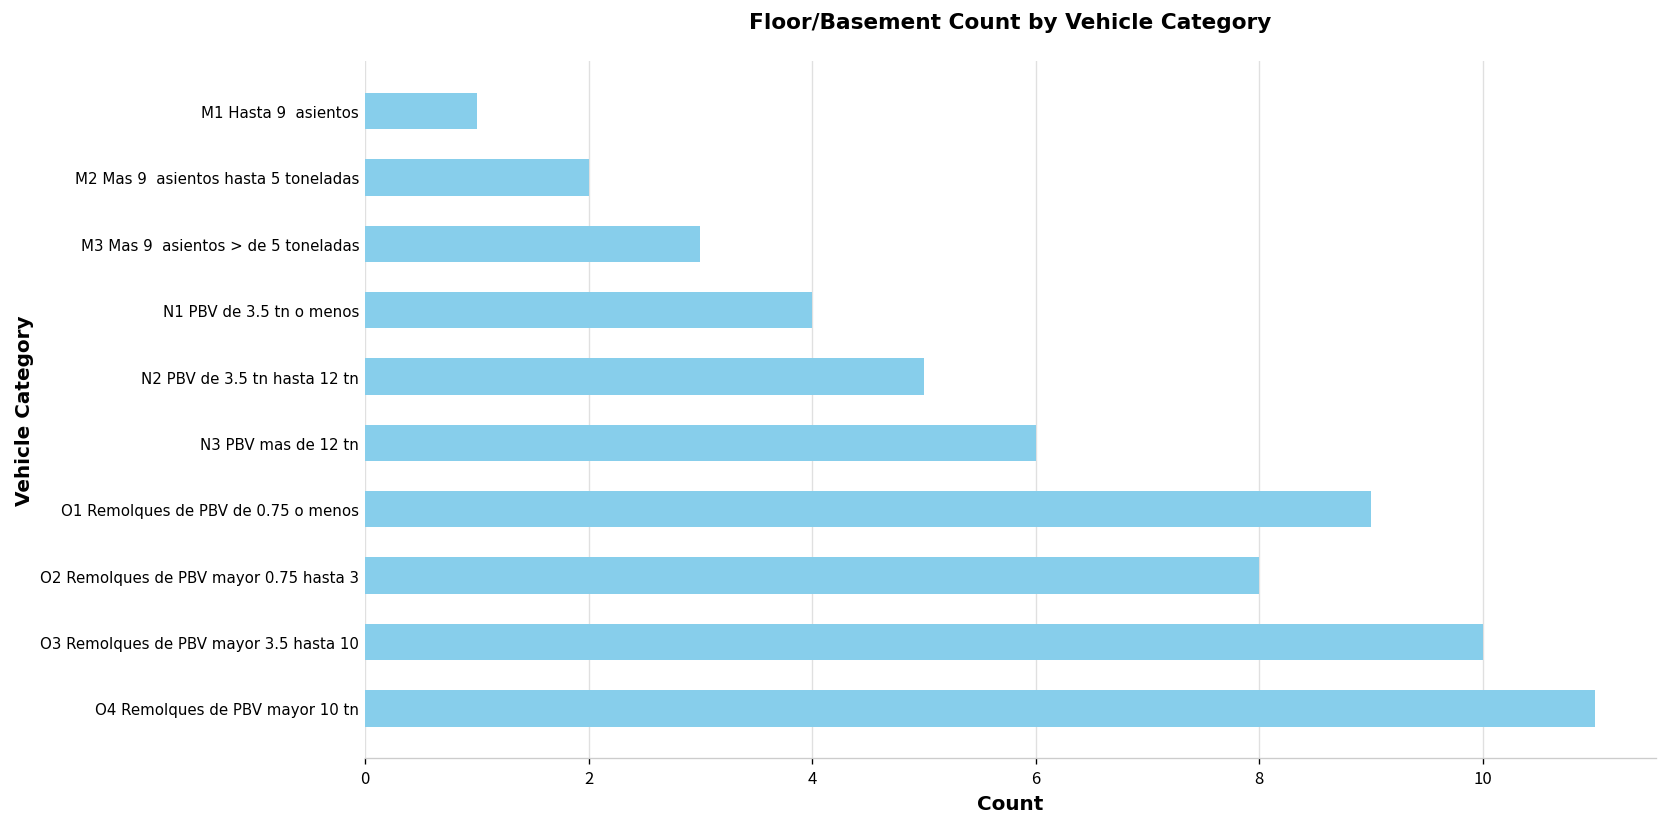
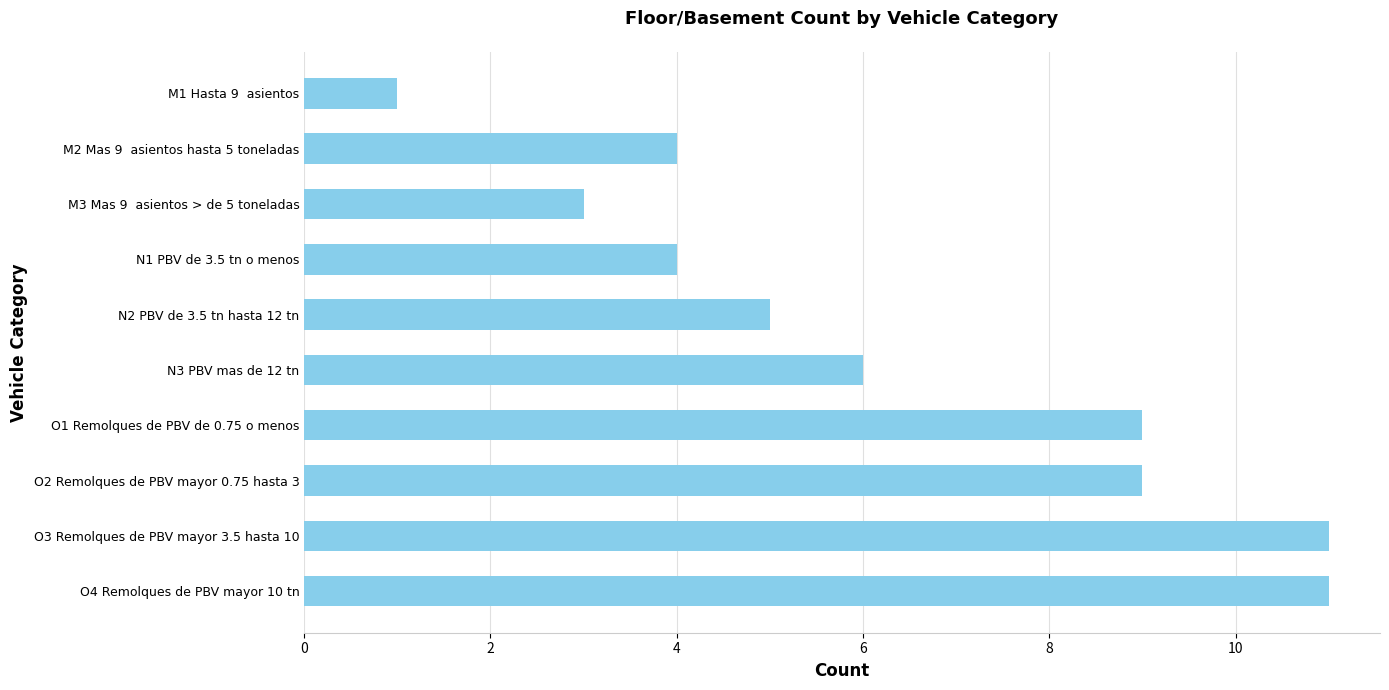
  {
    "M1 Hasta 9 asientos": 1,
-   "M2 Mas 9 asientos hasta 5 toneladas": 2,
+   "M2 Mas 9 asientos hasta 5 toneladas": 4,
    "M3 Mas 9 asientos > de 5 toneladas": 3,
    "N1 PBV de 3.5 tn o menos": 4,
    "N2 PBV de 3.5 tn hasta 12 tn": 5,
    "N3 PBV mas de 12 tn": 6,
    "O1 Remolques de PBV de 0.75 o menos": 9,
-   "O2 Remolques de PBV mayor 0.75 hasta 3": 8,
-   "O3 Remolques de PBV mayor 3.5 hasta 10": 10,
+   "O2 Remolques de PBV mayor 0.75 hasta 3": 9,
+   "O3 Remolques de PBV mayor 3.5 hasta 10": 11,
    "O4 Remolques de PBV mayor 10 tn": 11
  }
